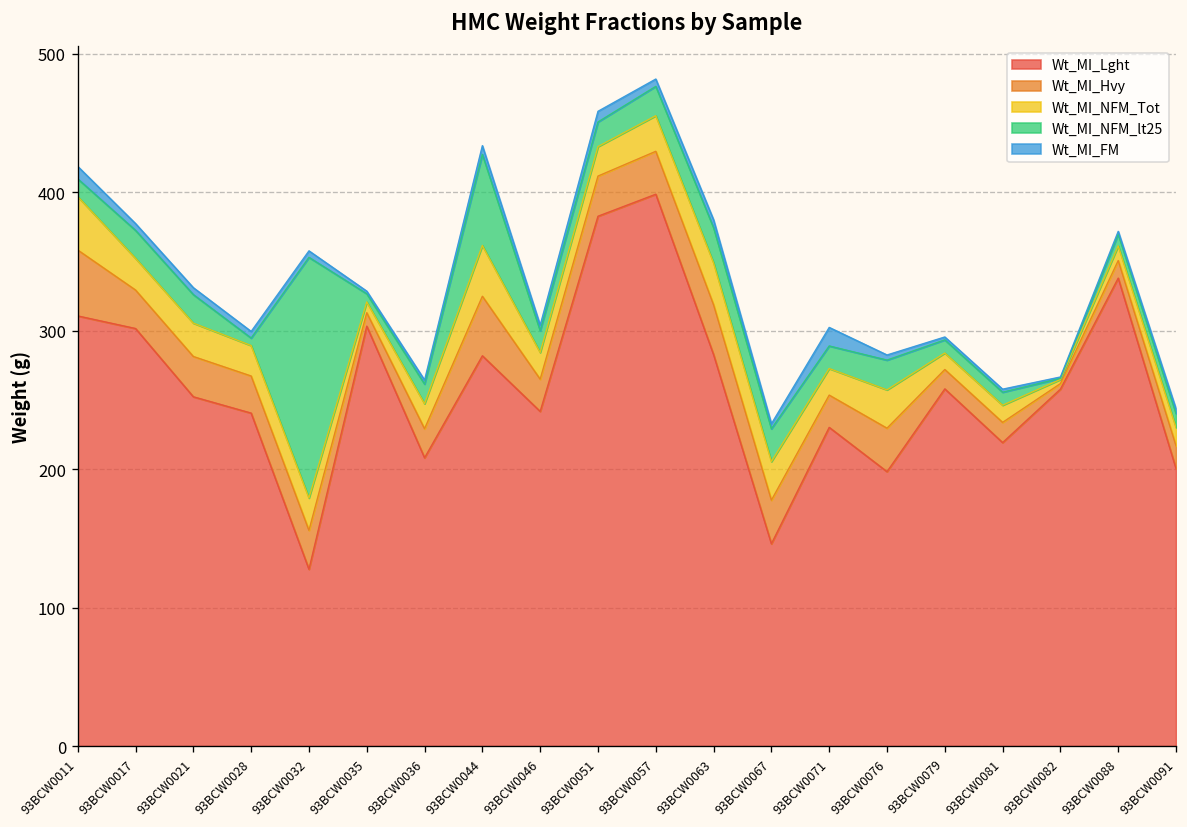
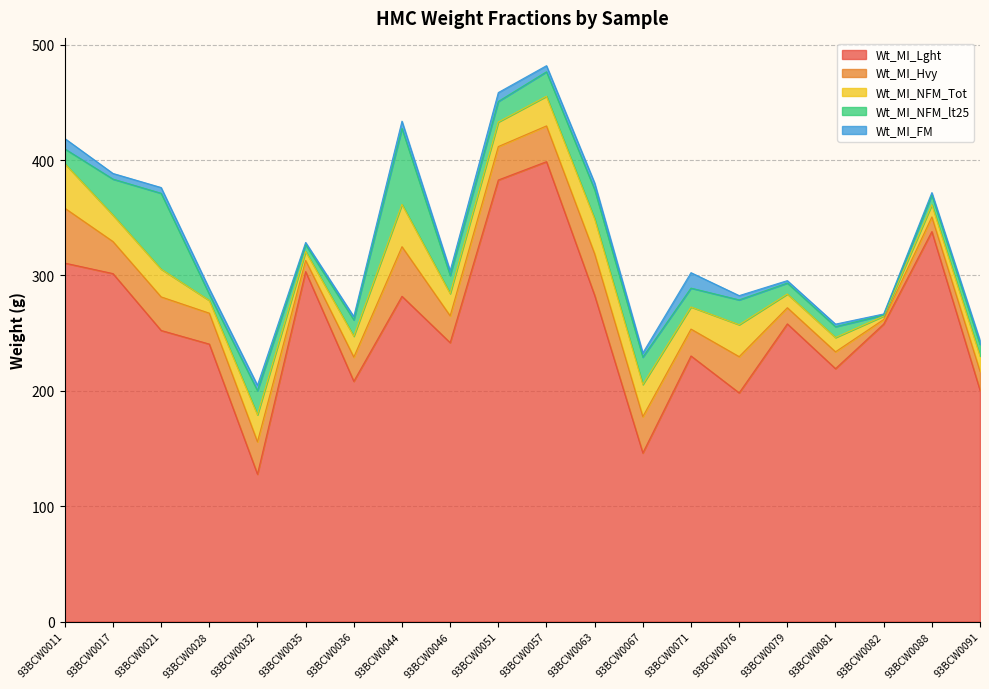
  {
    "Wt_MI_NFM_Tot": {
      "93BCW0011": 39,
      "93BCW0017": 23,
      "93BCW0021": 24,
-     "93BCW0028": 22,
+     "93BCW0028": 11,
      "93BCW0032": 23,
      "93BCW0035": 8,
      "93BCW0036": 18,
      "93BCW0044": 37,
      "93BCW0046": 19,
      "93BCW0051": 21,
      "93BCW0057": 26,
      "93BCW0063": 30,
      "93BCW0067": 28,
      "93BCW0071": 19,
      "93BCW0076": 28,
      "93BCW0079": 12,
      "93BCW0081": 12,
      "93BCW0088": 11,
      "93BCW0091": 13
    },
    "Wt_MI_NFM_lt25": {
      "93BCW0011": 13,
-     "93BCW0017": 20,
-     "93BCW0021": 21,
+     "93BCW0017": 31,
+     "93BCW0021": 66,
      "93BCW0028": 5,
-     "93BCW0032": 174,
+     "93BCW0032": 21,
      "93BCW0036": 14,
      "93BCW0044": 66,
      "93BCW0046": 16,
      "93BCW0051": 18,
      "93BCW0057": 21,
      "93BCW0063": 25,
      "93BCW0067": 24,
      "93BCW0071": 16,
      "93BCW0076": 22,
      "93BCW0081": 9,
      "93BCW0091": 10
    },
    "Wt_MI_FM": {
      "93BCW0011": 9,
      "93BCW0017": 5,
      "93BCW0021": 5,
      "93BCW0028": 5,
      "93BCW0032": 5,
      "93BCW0036": 3,
      "93BCW0044": 6,
      "93BCW0046": 4,
      "93BCW0051": 8,
      "93BCW0057": 5,
      "93BCW0063": 6,
      "93BCW0067": 4,
      "93BCW0071": 13,
      "93BCW0076": 4,
      "93BCW0081": 2,
      "93BCW0091": 3
    }
  }
